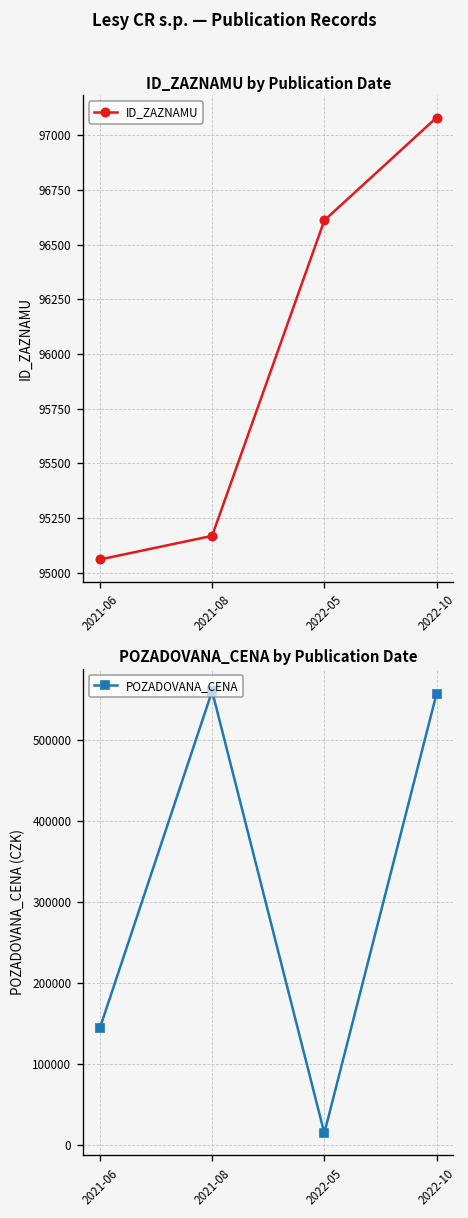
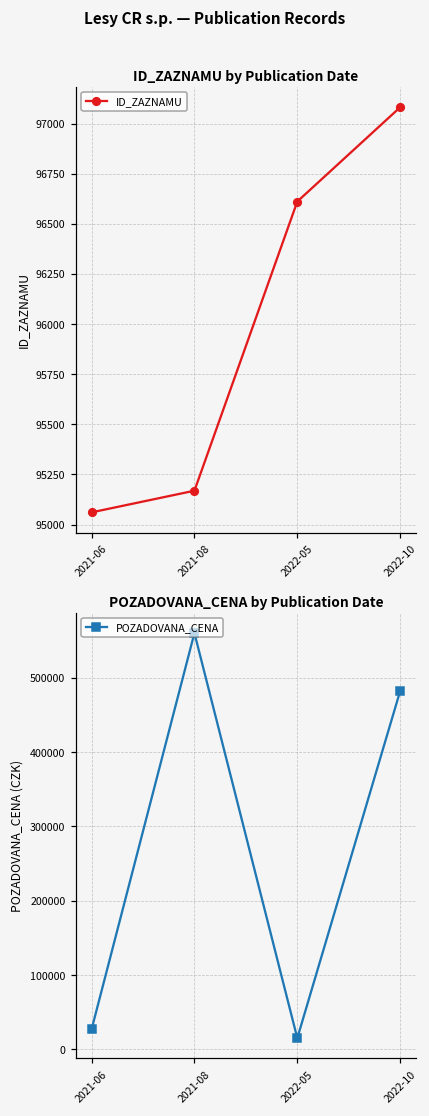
  {
    "ID_ZAZNAMU by Publication Date": {
      "2021-06": 95060,
      "2021-08": 95170,
      "2022-05": 96610,
      "2022-10": 97080
    },
    "POZADOVANA_CENA by Publication Date": {
-     "2021-06": 140000,
+     "2021-06": 30000,
      "2022-05": 20000,
-     "2022-10": 560000
+     "2022-10": 480000
    }
  }
